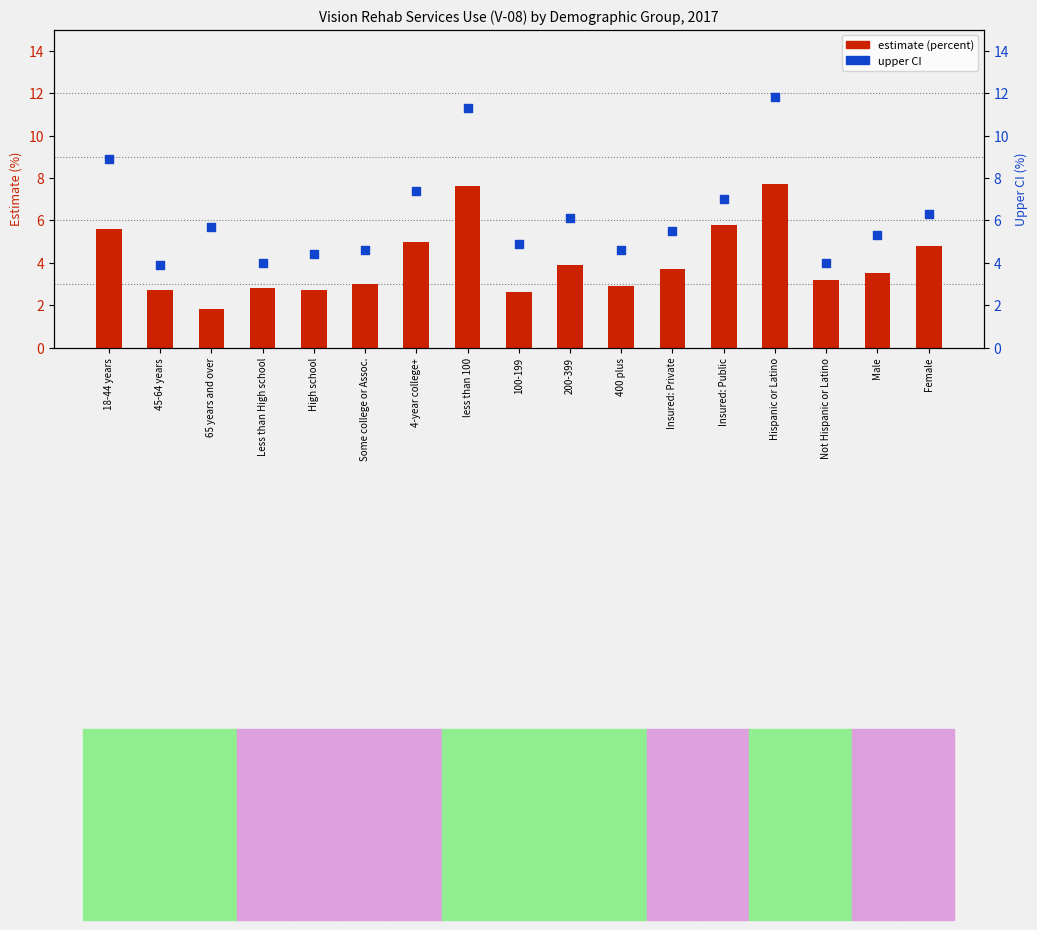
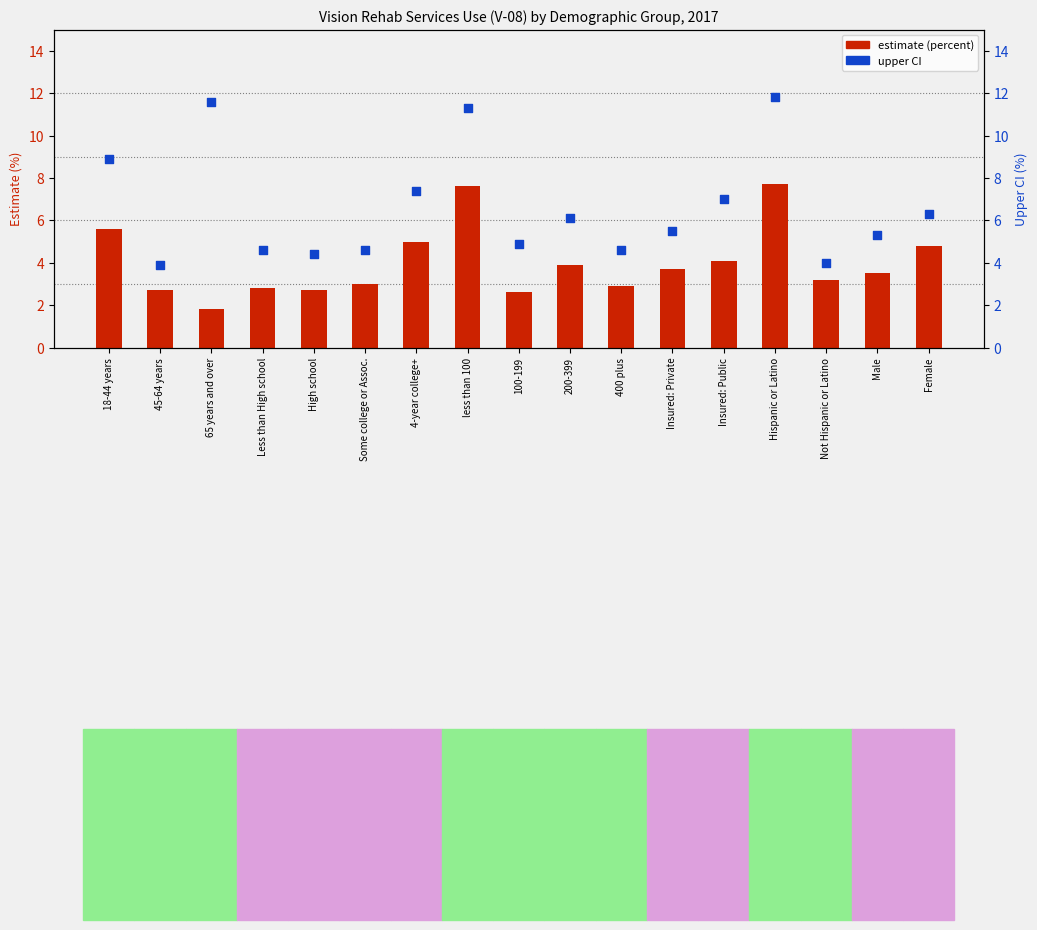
  {
    "estimate (percent)": {
      "18-44 years": 5.6,
      "45-64 years": 2.7,
      "65 years and over": 1.8,
      "Less than High school": 2.8,
      "High school": 2.7,
      "Some college or Assoc.": 3.0,
      "4-year college+": 5.0,
      "less than 100": 7.6,
      "100-199": 2.6,
      "200-399": 3.9,
      "400 plus": 2.9,
      "Insured: Private": 3.7,
-     "Insured: Public": 5.8,
+     "Insured: Public": 4.1,
      "Hispanic or Latino": 7.7,
      "Not Hispanic or Latino": 3.2,
      "Male": 3.5,
      "Female": 4.8
    },
    "upper CI": {
-     "65 years and over": 5.7,
-     "Less than High school": 4.0
+     "65 years and over": 11.6,
+     "Less than High school": 4.6
    }
  }
